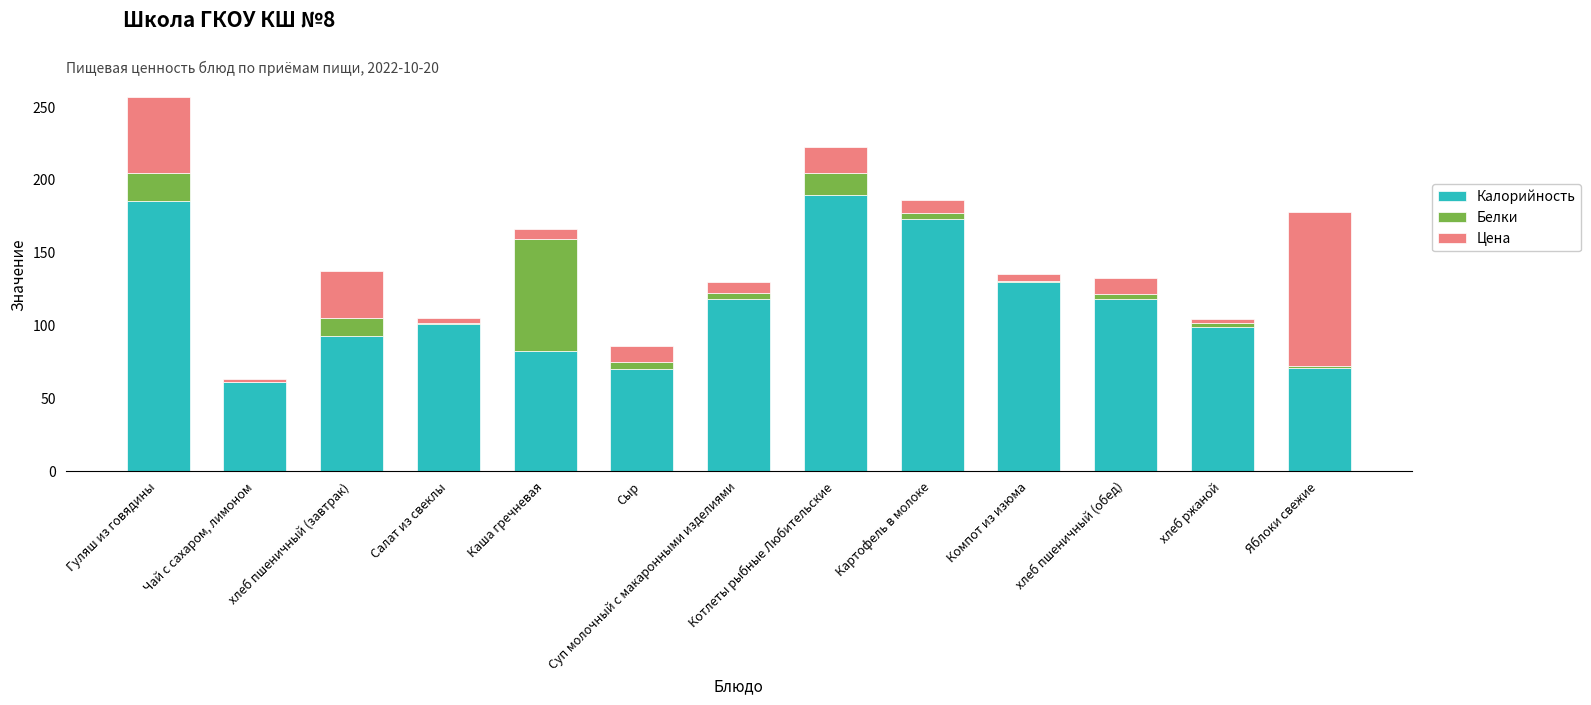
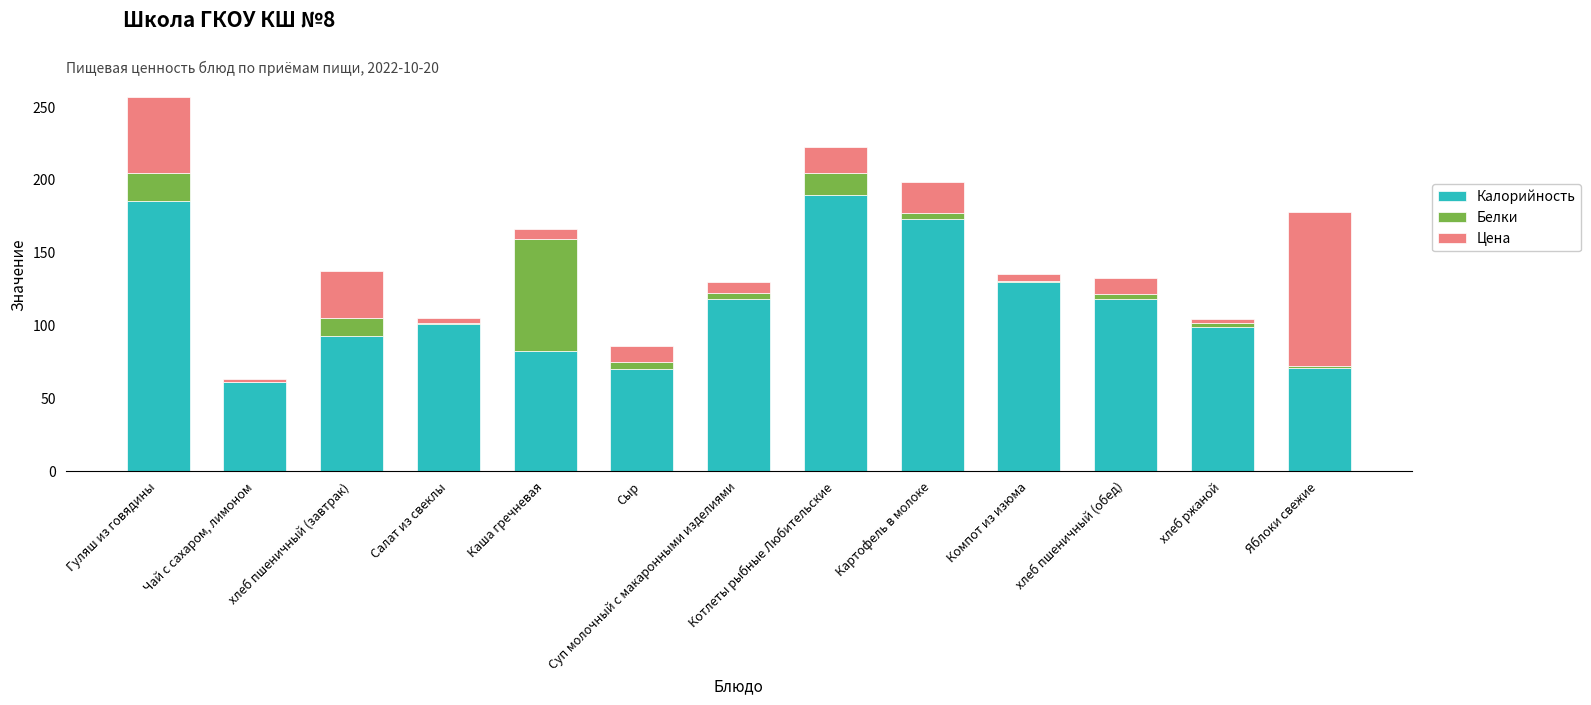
  {
    "Калорийность": {
      "Гуляш из говядины": 185,
      "Чай с сахаром, лимоном": 61,
      "хлеб пшеничный (завтрак)": 93,
      "Салат из свеклы": 101,
      "Каша гречневая": 83,
      "Сыр": 70,
      "Суп молочный с макаронными изделиями": 118,
      "Котлеты рыбные Любительские": 190,
      "Картофель в молоке": 173,
      "Компот из изюма": 130,
      "хлеб пшеничный (обед)": 118,
      "хлеб ржаной": 99,
      "Яблоки свежие": 71
    },
    "Белки": {
      "Гуляш из говядины": 20,
      "хлеб пшеничный (завтрак)": 12,
      "Каша гречневая": 77,
      "Сыр": 5,
      "Суп молочный с макаронными изделиями": 4,
      "Котлеты рыбные Любительские": 15,
      "Картофель в молоке": 4,
      "хлеб пшеничный (обед)": 4,
      "хлеб ржаной": 3
    },
    "Цена": {
      "Гуляш из говядины": 52,
      "Чай с сахаром, лимоном": 2,
      "хлеб пшеничный (завтрак)": 32,
      "Салат из свеклы": 3,
      "Каша гречневая": 7,
      "Сыр": 11,
      "Суп молочный с макаронными изделиями": 8,
      "Котлеты рыбные Любительские": 18,
-     "Картофель в молоке": 9,
+     "Картофель в молоке": 22,
      "Компот из изюма": 5,
      "хлеб пшеничный (обед)": 11,
      "хлеб ржаной": 2,
      "Яблоки свежие": 106
    }
  }
